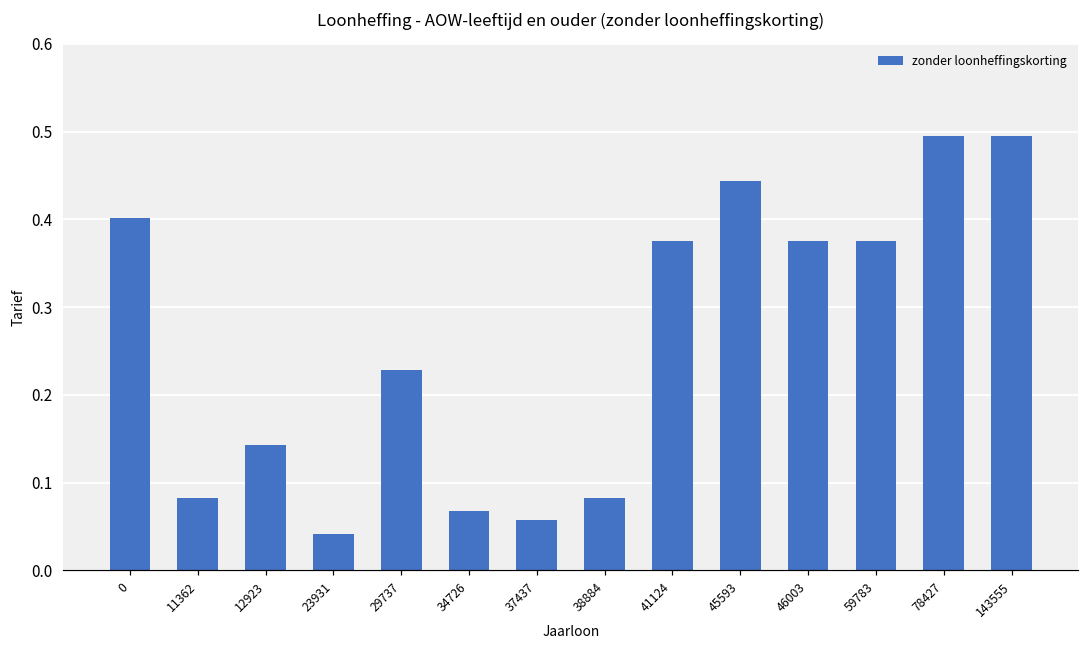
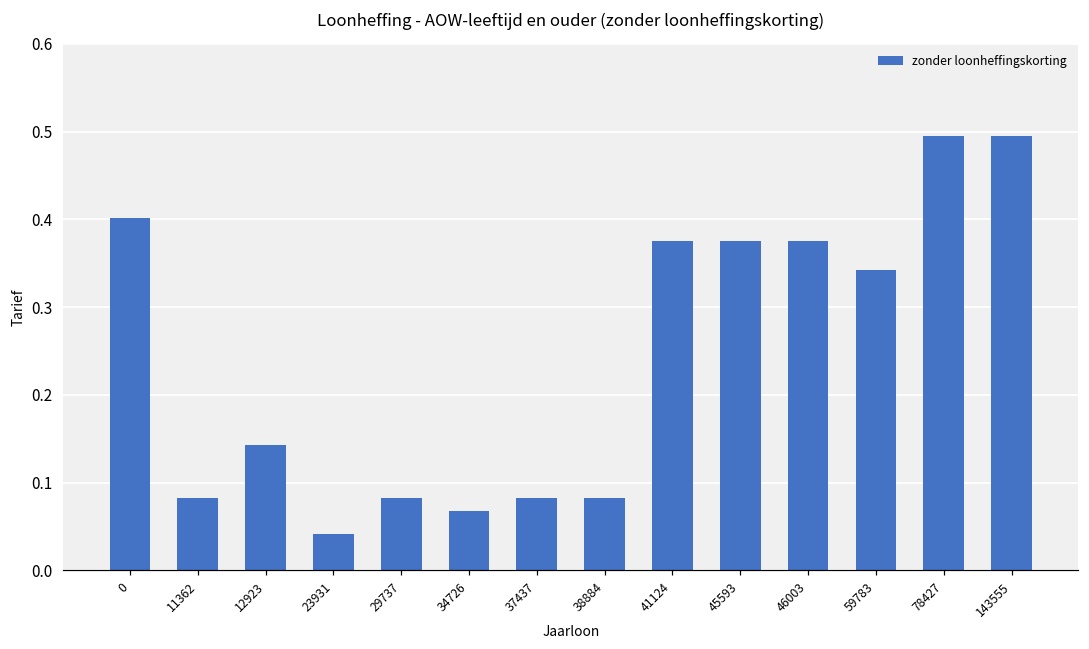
  {
    "0": 0.40,
    "11362": 0.08,
    "12923": 0.14,
    "23931": 0.04,
-   "29737": 0.23,
+   "29737": 0.08,
    "34726": 0.07,
-   "37437": 0.06,
+   "37437": 0.08,
    "38884": 0.08,
    "41124": 0.38,
-   "45593": 0.44,
+   "45593": 0.38,
    "46003": 0.38,
-   "59783": 0.38,
+   "59783": 0.34,
    "78427": 0.50,
    "143555": 0.50
  }
